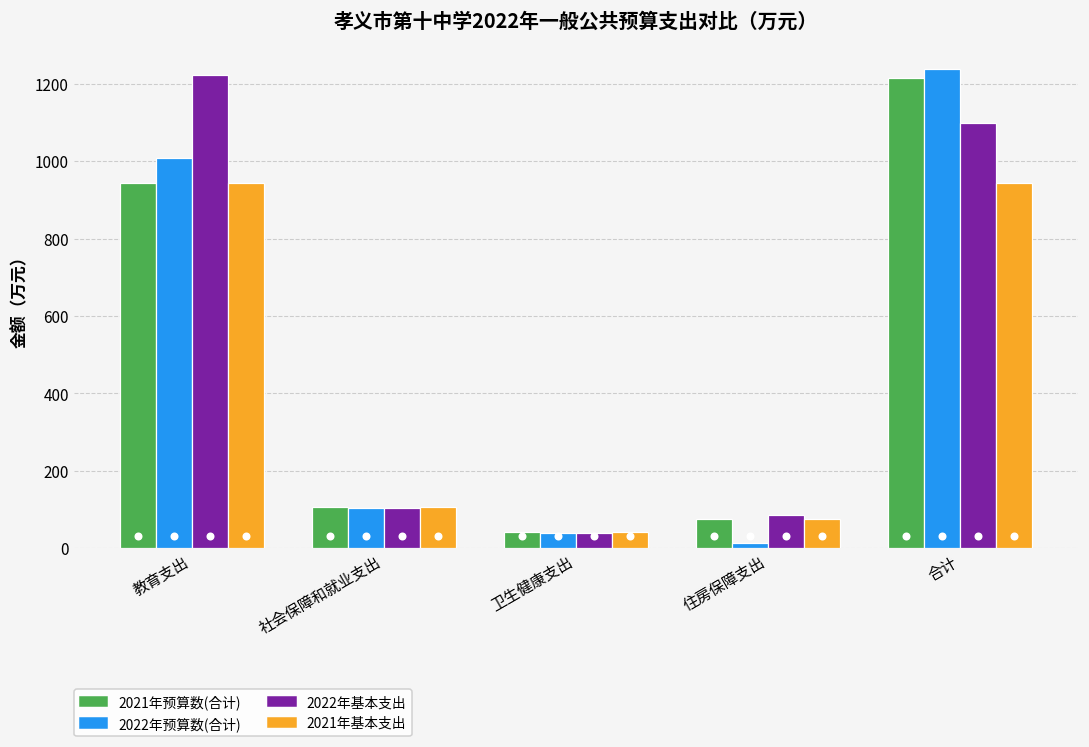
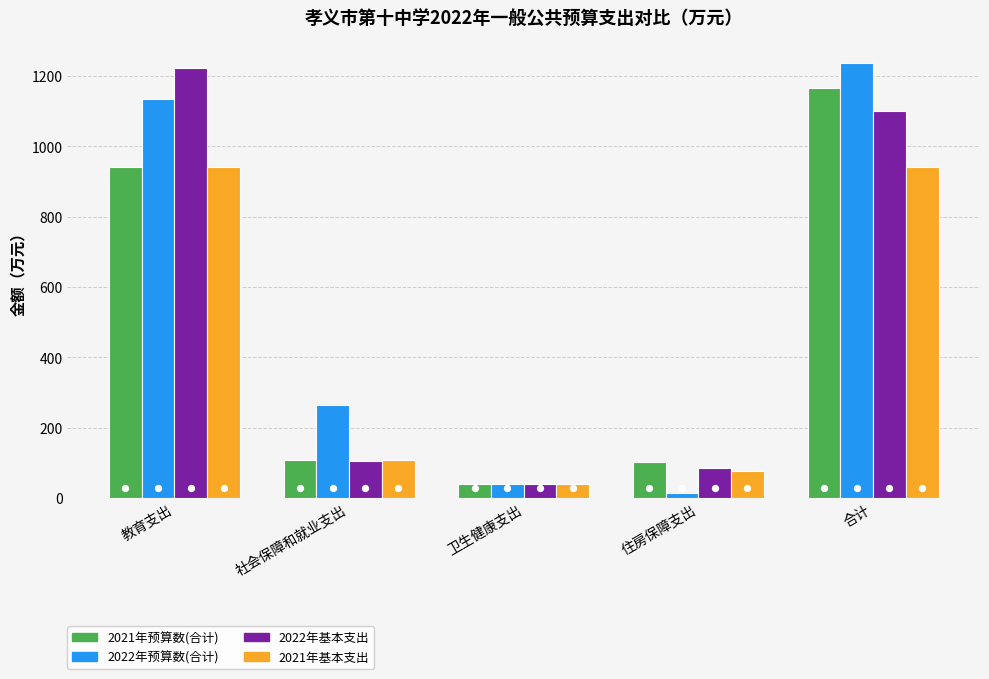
  {
    "2021年预算数(合计)": {
      "教育支出": 940,
      "社会保障和就业支出": 110,
      "卫生健康支出": 40,
-     "住房保障支出": 80,
-     "合计": 1220
+     "住房保障支出": 100,
+     "合计": 1170
    },
    "2022年预算数(合计)": {
-     "教育支出": 1010,
-     "社会保障和就业支出": 100,
+     "教育支出": 1140,
+     "社会保障和就业支出": 270,
      "卫生健康支出": 40,
      "住房保障支出": 10,
      "合计": 1240
    },
    "2022年基本支出": {
      "教育支出": 1220,
      "社会保障和就业支出": 100,
      "卫生健康支出": 40,
      "住房保障支出": 90,
      "合计": 1100
    },
    "2021年基本支出": {
      "教育支出": 940,
      "社会保障和就业支出": 110,
      "卫生健康支出": 40,
      "住房保障支出": 80,
      "合计": 940
    }
  }
